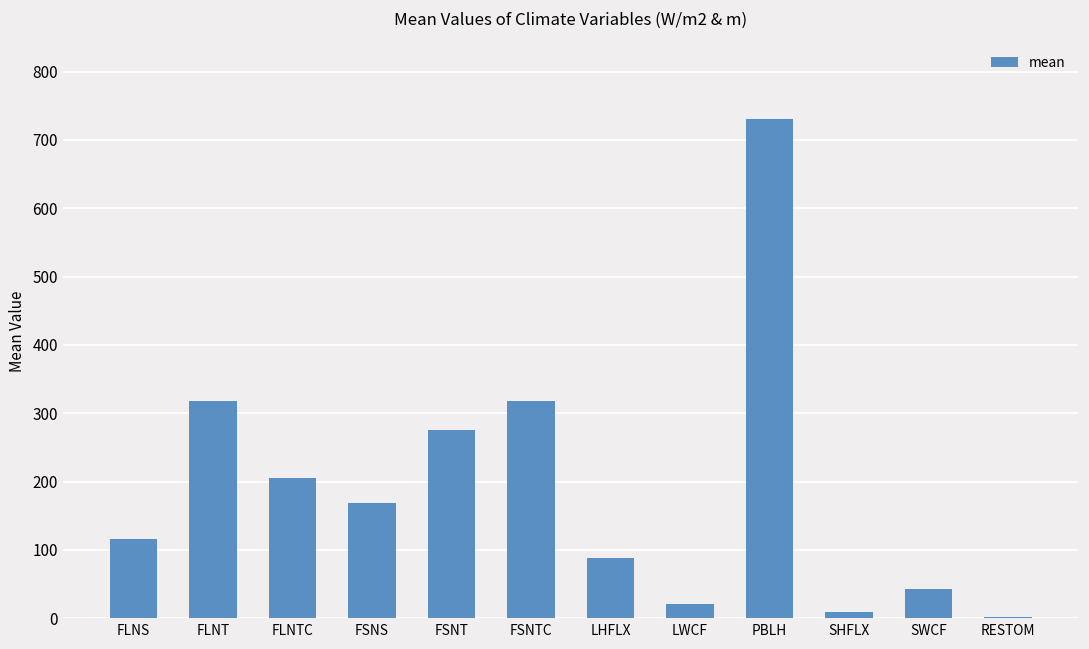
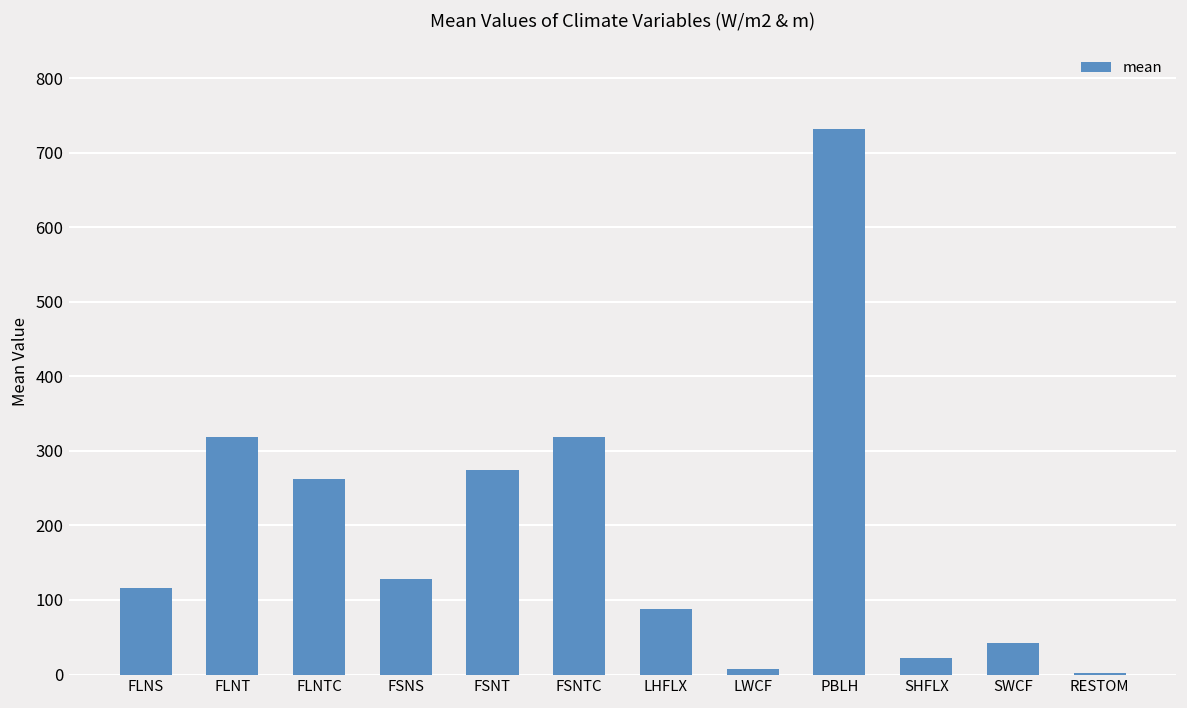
  {
    "FLNS": 120,
    "FLNT": 320,
-   "FLNTC": 210,
-   "FSNS": 170,
+   "FLNTC": 260,
+   "FSNS": 130,
    "FSNT": 270,
    "FSNTC": 320,
    "LHFLX": 90,
-   "LWCF": 20,
+   "LWCF": 10,
    "PBLH": 730,
-   "SHFLX": 10,
+   "SHFLX": 20,
    "SWCF": 40
  }
